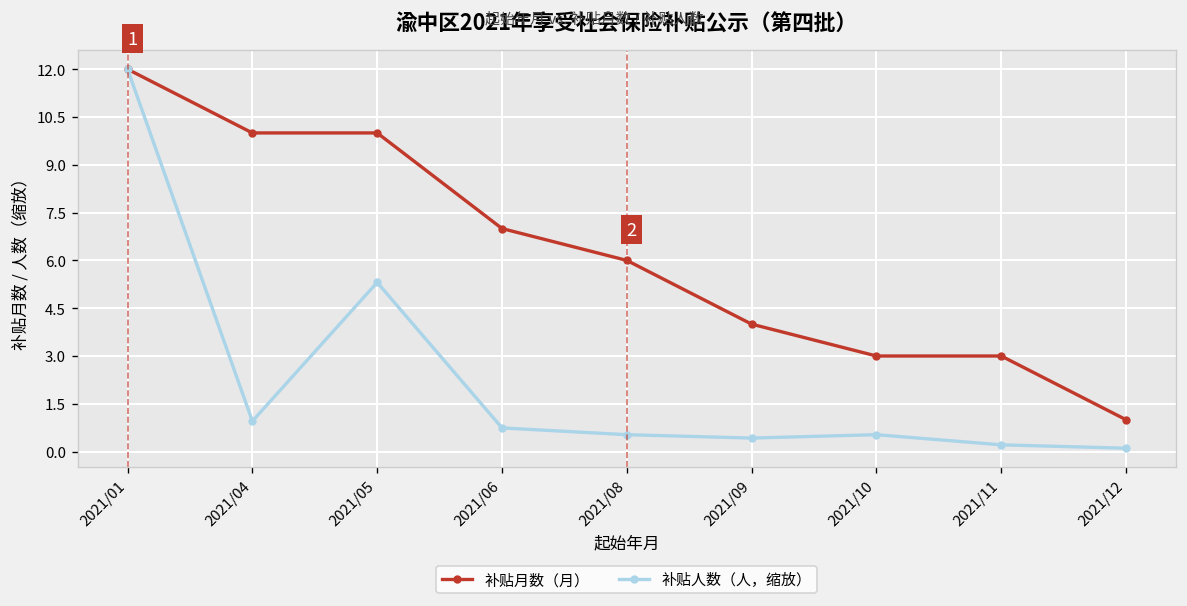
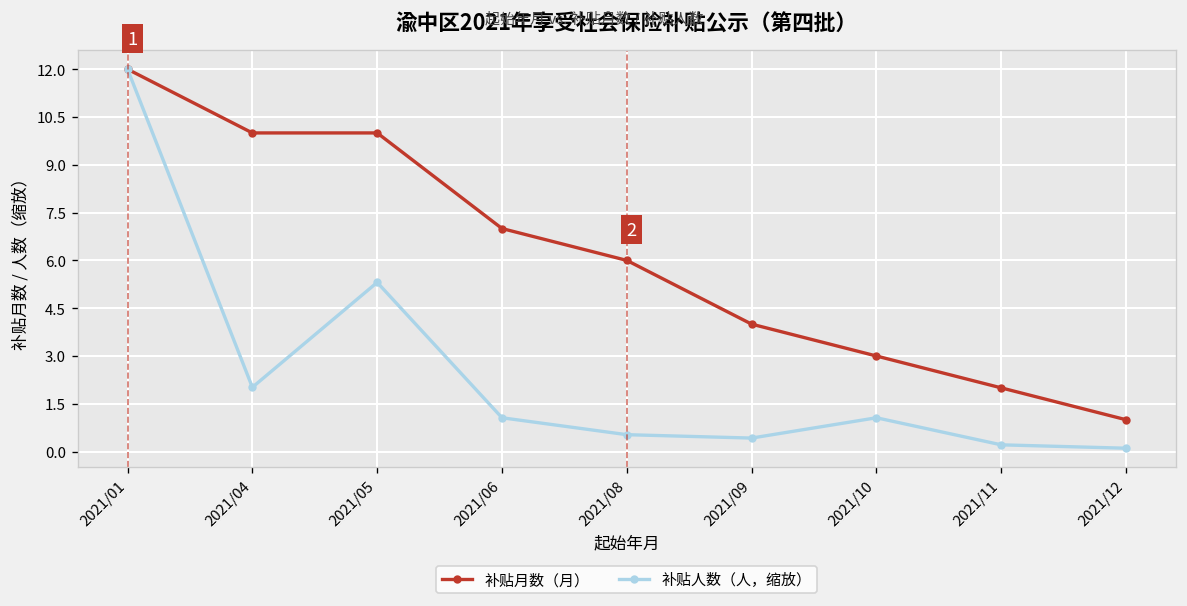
  {
    "补贴月数（月）": {
      "2021/04": 10,
      "2021/05": 10,
      "2021/06": 7,
      "2021/09": 4,
      "2021/10": 3,
-     "2021/11": 3,
+     "2021/11": 2,
      "2021/12": 1
    },
    "补贴人数（人，缩放）": {
-     "2021/04": 1.0,
+     "2021/04": 2.0,
      "2021/05": 5.3,
-     "2021/06": 0.7,
+     "2021/06": 1.1,
      "2021/08": 0.5,
      "2021/09": 0.4,
-     "2021/10": 0.5,
+     "2021/10": 1.1,
      "2021/11": 0.2,
      "2021/12": 0.1
    }
  }
